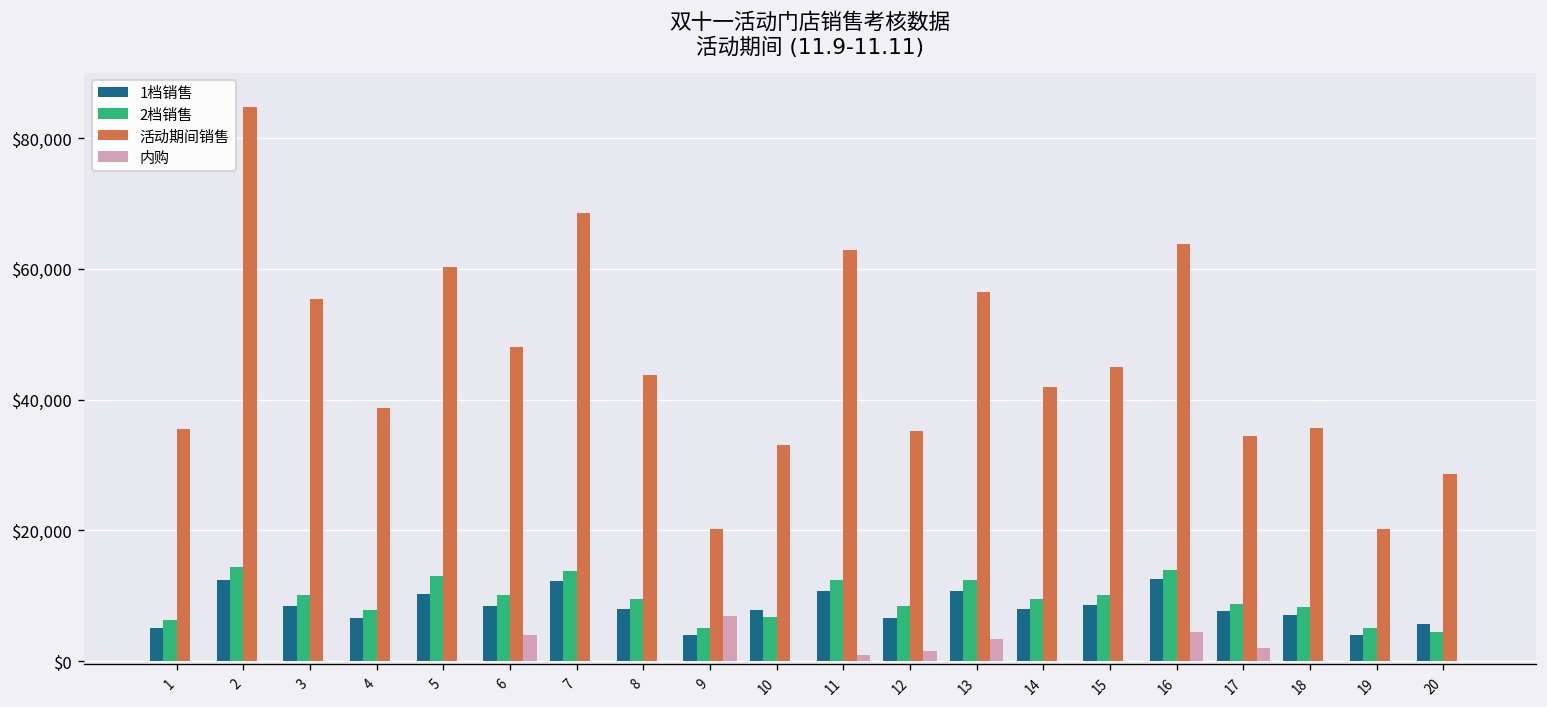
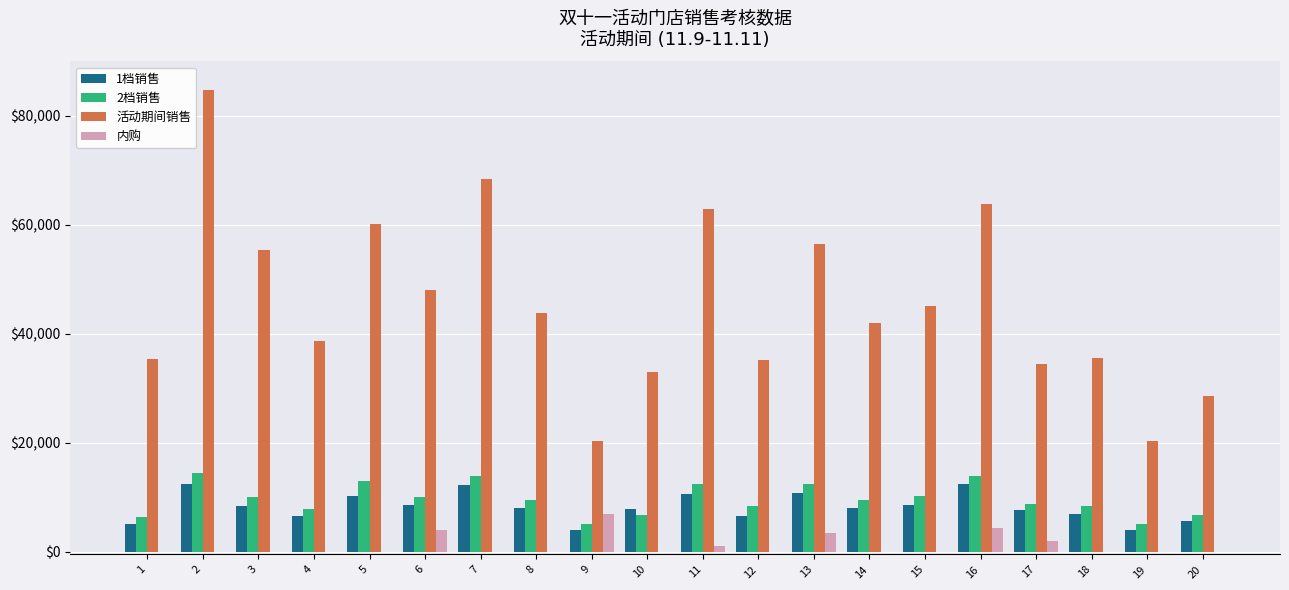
  {
    "1档销售": {
      "1": "$5,000",
      "2": "$12,000",
      "3": "$8,000",
      "4": "$7,000",
      "5": "$10,000",
      "6": "$9,000",
      "7": "$12,000",
      "8": "$8,000",
      "9": "$4,000",
      "10": "$8,000",
      "11": "$11,000",
      "12": "$7,000",
      "13": "$11,000",
      "14": "$8,000",
      "15": "$9,000",
      "16": "$12,000",
      "17": "$8,000",
      "18": "$7,000",
      "19": "$4,000",
      "20": "$6,000"
    },
    "2档销售": {
      "1": "$6,000",
      "2": "$14,000",
      "3": "$10,000",
      "4": "$8,000",
      "5": "$13,000",
      "6": "$10,000",
      "7": "$14,000",
      "8": "$10,000",
      "9": "$5,000",
      "10": "$7,000",
      "11": "$12,000",
      "12": "$8,000",
      "13": "$12,000",
      "14": "$9,000",
      "15": "$10,000",
      "16": "$14,000",
      "17": "$9,000",
      "18": "$8,000",
      "19": "$5,000",
-     "20": "$4,000"
+     "20": "$7,000"
    },
    "活动期间销售": {
      "1": "$35,000",
      "2": "$85,000",
      "3": "$55,000",
      "4": "$39,000",
      "5": "$60,000",
      "6": "$48,000",
      "7": "$69,000",
      "8": "$44,000",
      "9": "$20,000",
      "10": "$33,000",
      "11": "$63,000",
      "12": "$35,000",
      "13": "$56,000",
      "14": "$42,000",
      "15": "$45,000",
      "16": "$64,000",
      "17": "$34,000",
      "18": "$36,000",
      "19": "$20,000",
      "20": "$29,000"
    },
    "内购": {
      "1": "$0",
      "2": "$0",
      "3": "$0",
      "4": "$0",
      "5": "$0",
      "6": "$4,000",
      "7": "$0",
      "8": "$0",
      "9": "$7,000",
      "10": "$0",
      "11": "$1,000",
-     "12": "$2,000",
+     "12": "$0",
      "13": "$3,000",
      "14": "$0",
      "15": "$0",
      "16": "$4,000",
      "17": "$2,000",
      "18": "$0",
      "19": "$0",
      "20": "$0"
    }
  }
